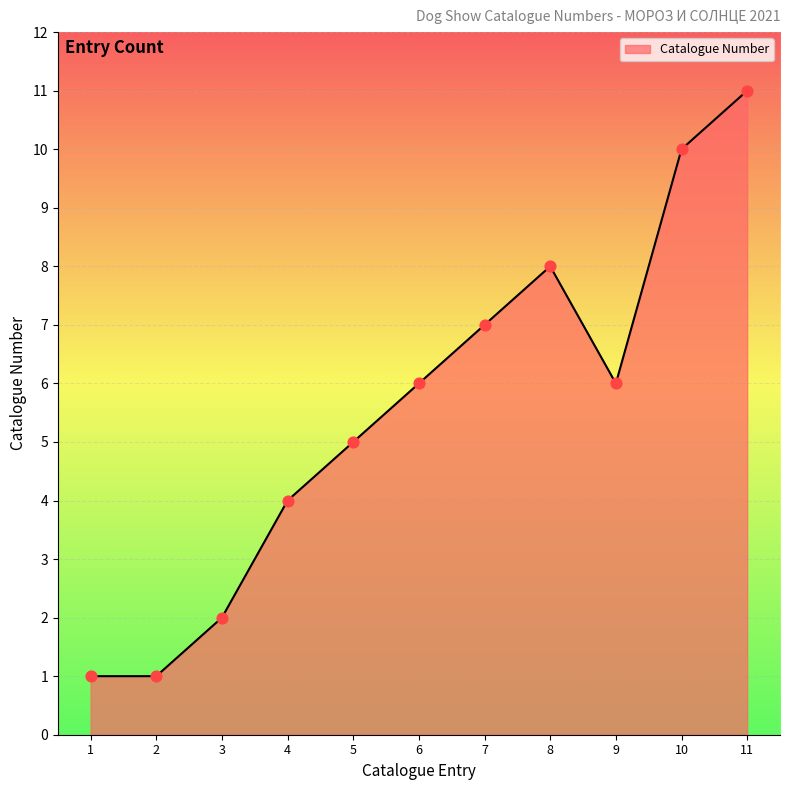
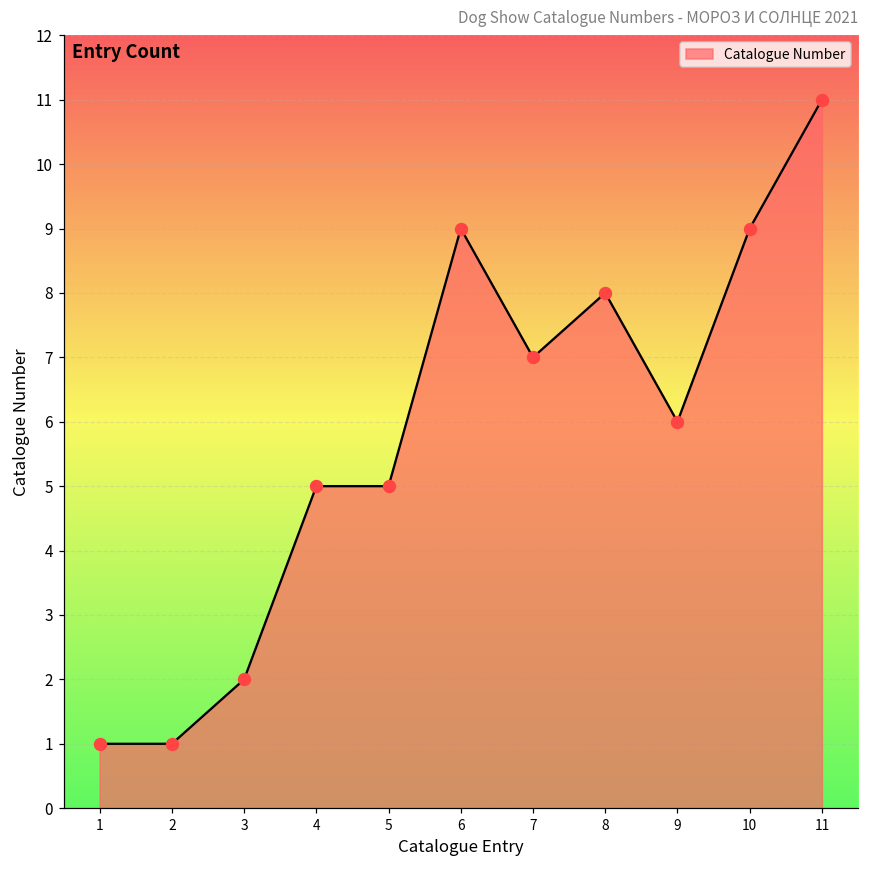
  {
    "1": 1,
    "2": 1,
    "3": 2,
-   "4": 4,
+   "4": 5,
    "5": 5,
-   "6": 6,
+   "6": 9,
    "7": 7,
    "8": 8,
    "9": 6,
-   "10": 10,
+   "10": 9,
    "11": 11
  }
